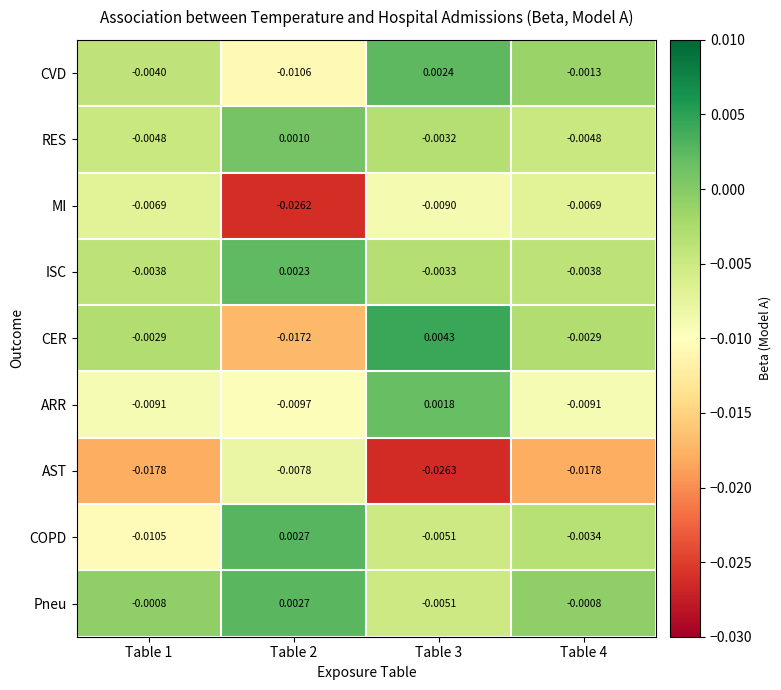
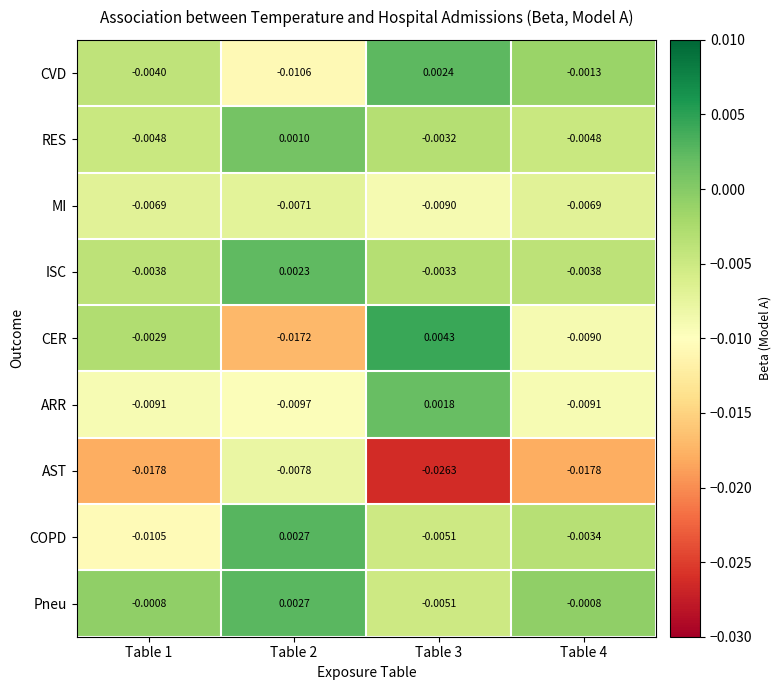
  {
    "CVD": {
      "Table 1": -0.0040,
      "Table 2": -0.0106,
      "Table 3": 0.0024,
      "Table 4": -0.0013
    },
    "RES": {
      "Table 1": -0.0048,
      "Table 2": 0.0010,
      "Table 3": -0.0032,
      "Table 4": -0.0048
    },
    "MI": {
      "Table 1": -0.0069,
-     "Table 2": -0.0262,
+     "Table 2": -0.0071,
      "Table 3": -0.0090,
      "Table 4": -0.0069
    },
    "ISC": {
      "Table 1": -0.0038,
      "Table 2": 0.0023,
      "Table 3": -0.0033,
      "Table 4": -0.0038
    },
    "CER": {
      "Table 1": -0.0029,
      "Table 2": -0.0172,
      "Table 3": 0.0043,
-     "Table 4": -0.0029
+     "Table 4": -0.0090
    },
    "ARR": {
      "Table 1": -0.0091,
      "Table 2": -0.0097,
      "Table 3": 0.0018,
      "Table 4": -0.0091
    },
    "AST": {
      "Table 1": -0.0178,
      "Table 2": -0.0078,
      "Table 3": -0.0263,
      "Table 4": -0.0178
    },
    "COPD": {
      "Table 1": -0.0105,
      "Table 2": 0.0027,
      "Table 3": -0.0051,
      "Table 4": -0.0034
    },
    "Pneu": {
      "Table 1": -0.0008,
      "Table 2": 0.0027,
      "Table 3": -0.0051,
      "Table 4": -0.0008
    }
  }
